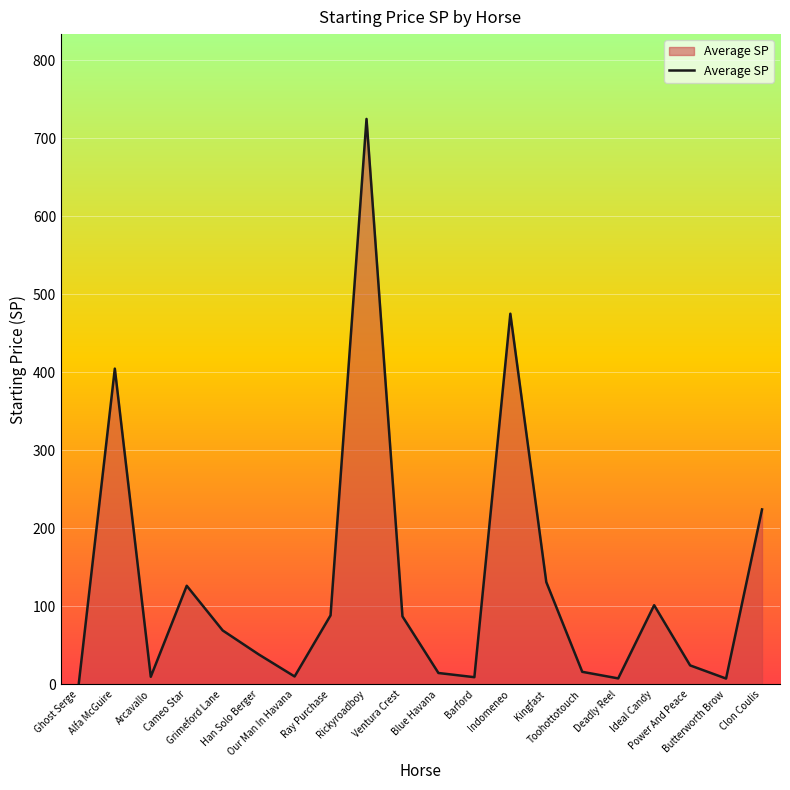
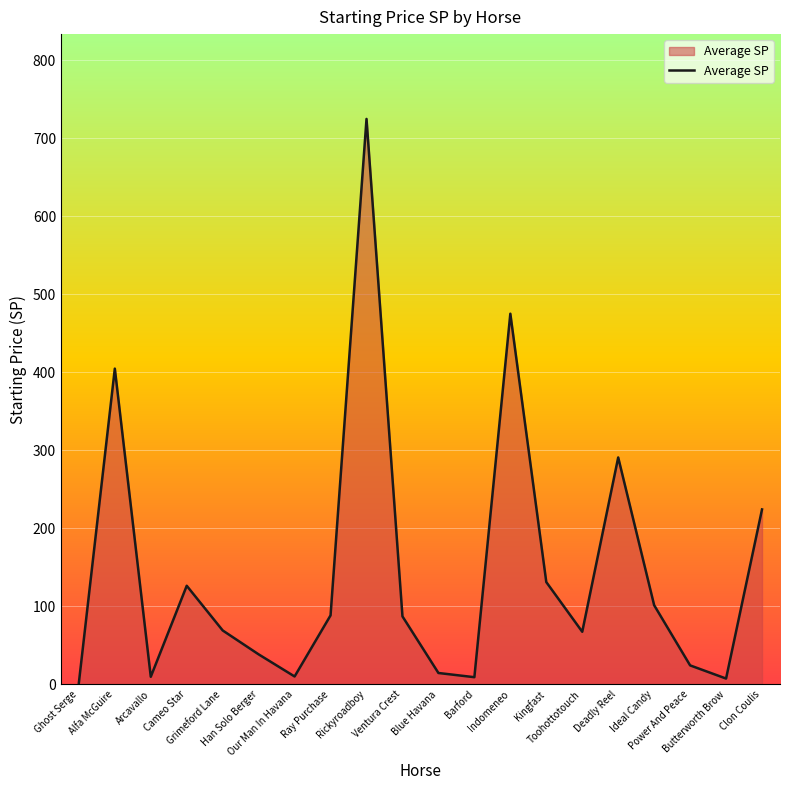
  {
    "Ghost Serge": 0,
    "Alfa McGuire": 400,
    "Arcavallo": 10,
    "Cameo Star": 130,
    "Grimeford Lane": 70,
    "Han Solo Berger": 40,
    "Our Man In Havana": 10,
    "Ray Purchase": 90,
    "Rickyroadboy": 720,
    "Ventura Crest": 90,
    "Blue Havana": 10,
    "Barford": 10,
    "Indomeneo": 480,
    "Kingfast": 130,
-   "Toohottotouch": 20,
-   "Deadly Reel": 10,
+   "Toohottotouch": 70,
+   "Deadly Reel": 290,
    "Ideal Candy": 100,
    "Power And Peace": 20,
    "Butterworth Brow": 10,
    "Clon Coulis": 220
  }
